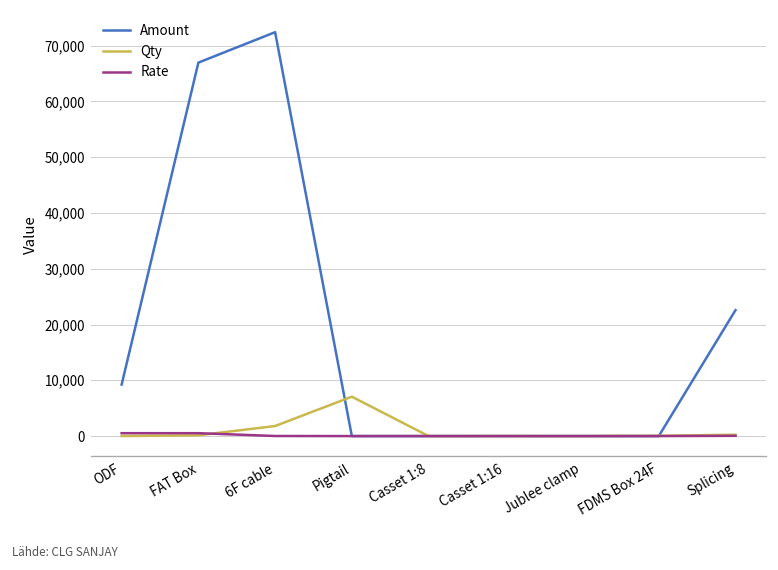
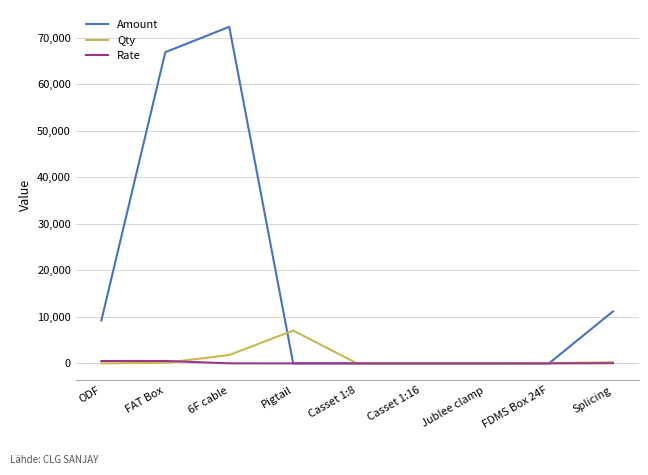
  {
    "Amount": {
      "ODF": "9,000",
      "FAT Box": "67,000",
      "6F cable": "72,000",
-     "Splicing": "23,000"
+     "Splicing": "11,000"
    },
    "Qty": {
      "6F cable": "2,000",
      "Pigtail": "7,000"
    },
    "Rate": {
      "6F cable": "0"
    }
  }
